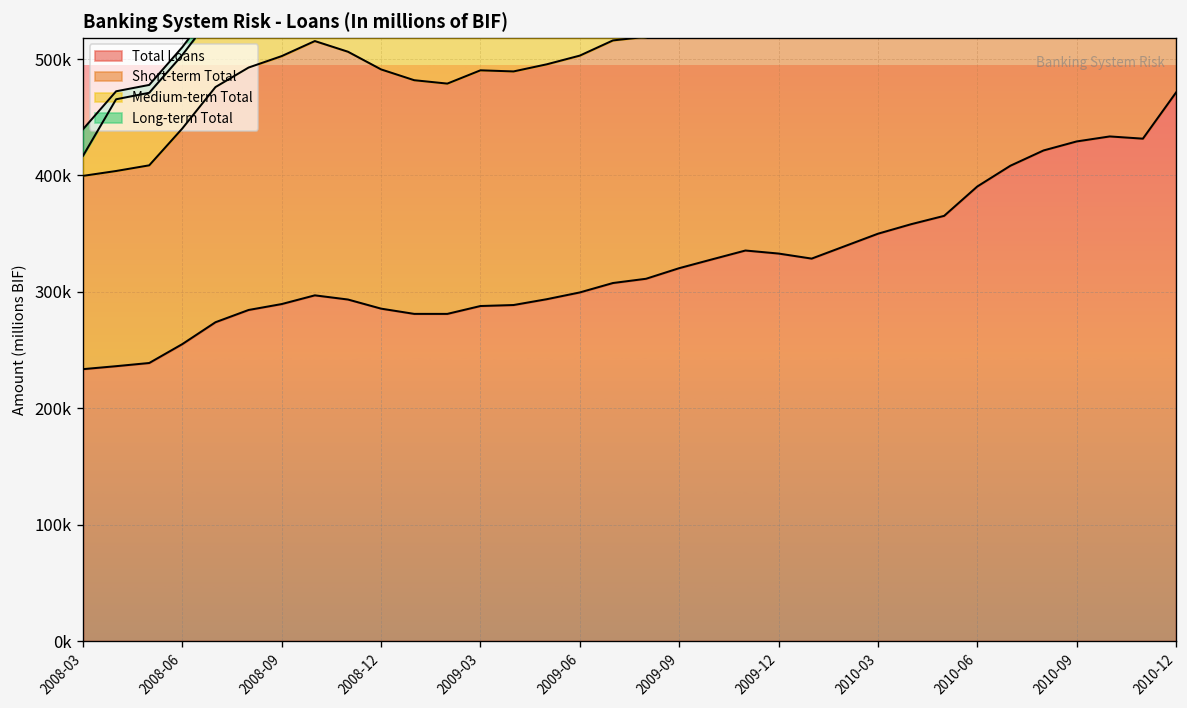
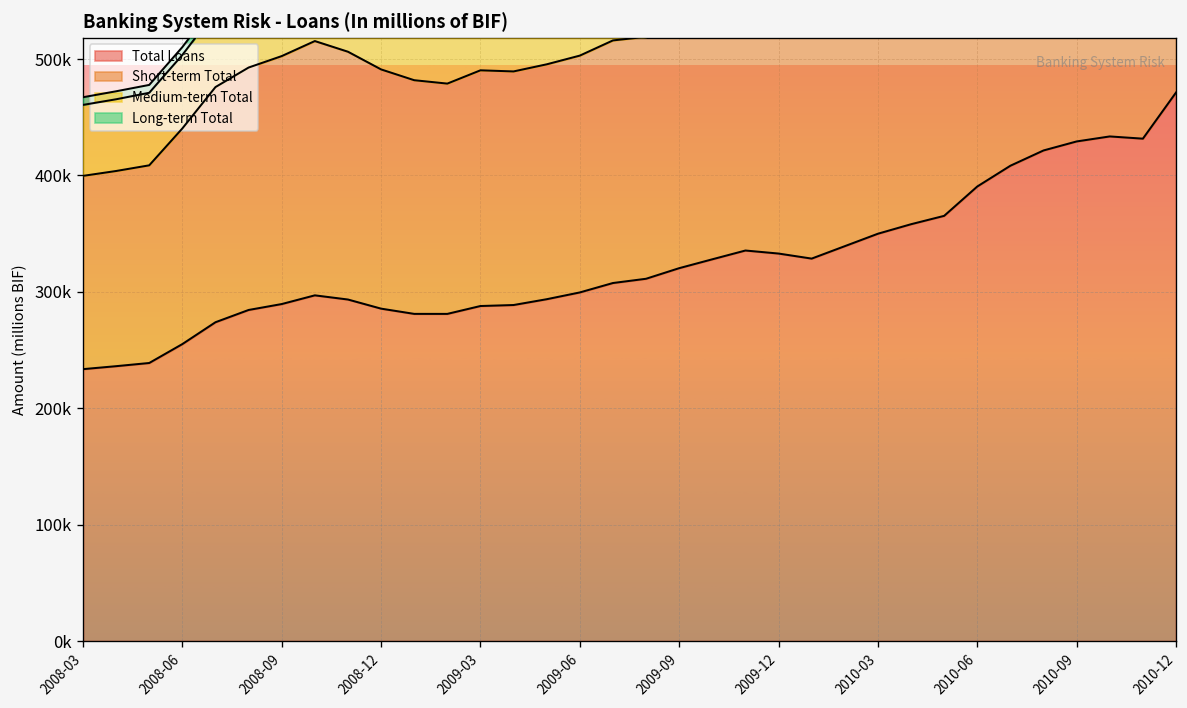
  {
    "Medium-term Total": {
-     "2008-03": 20000
+     "2008-03": 60000
    },
    "Long-term Total": {
-     "2008-03": 20000
+     "2008-03": 10000
    }
  }
